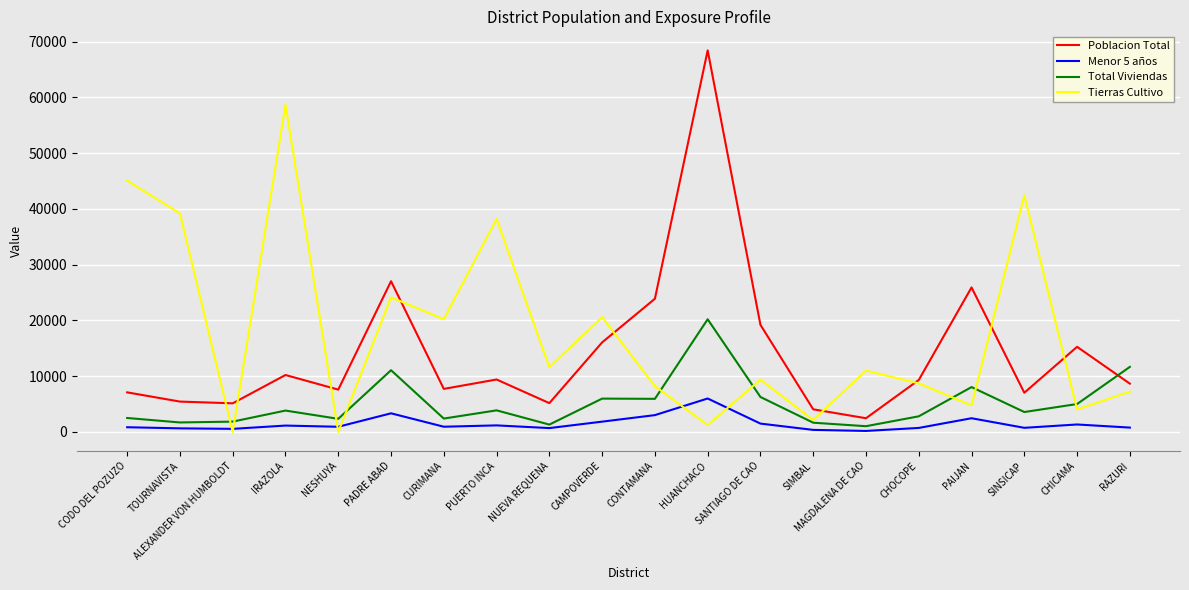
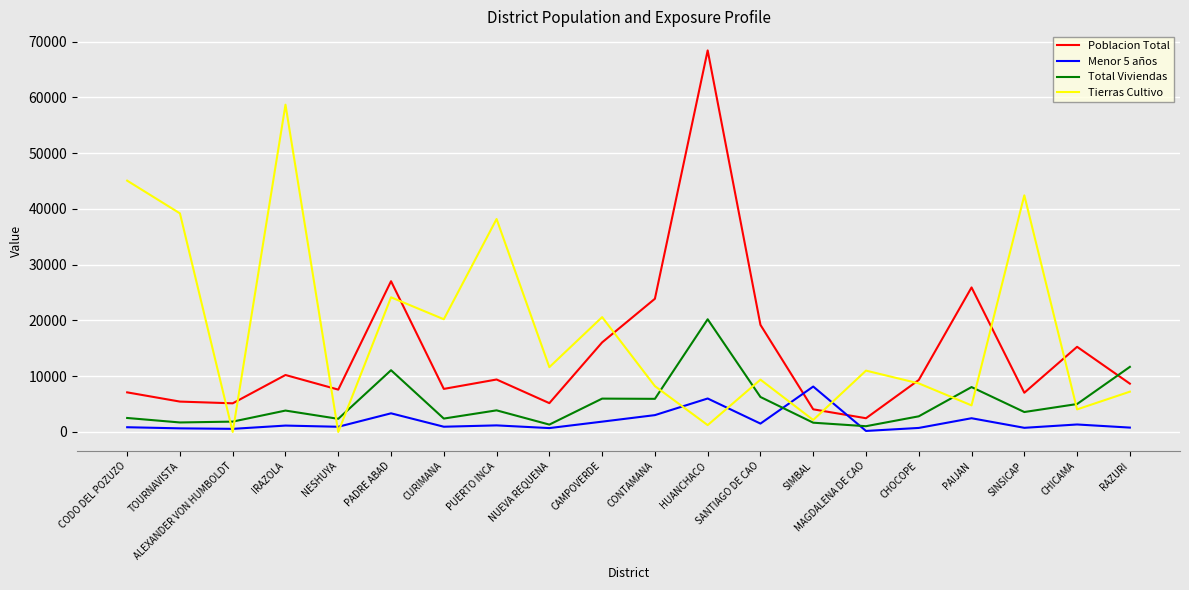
  {
    "Poblacion Total": {
      "CODO DEL POZUZO": 7000,
      "TOURNAVISTA": 5000,
      "ALEXANDER VON HUMBOLDT": 5000,
      "IRAZOLA": 10000,
      "NESHUYA": 8000,
      "PADRE ABAD": 27000,
      "CURIMANA": 8000,
      "PUERTO INCA": 9000,
      "NUEVA REQUENA": 5000,
      "CAMPOVERDE": 16000,
      "CONTAMANA": 24000,
      "HUANCHACO": 68000,
      "SANTIAGO DE CAO": 19000,
      "SIMBAL": 4000,
      "MAGDALENA DE CAO": 2000,
      "CHOCOPE": 9000,
      "PAIJAN": 26000,
      "SINSICAP": 7000,
      "CHICAMA": 15000,
      "RAZURI": 9000
    },
    "Menor 5 años": {
      "CODO DEL POZUZO": 1000,
      "TOURNAVISTA": 1000,
      "ALEXANDER VON HUMBOLDT": 1000,
      "IRAZOLA": 1000,
      "NESHUYA": 1000,
      "PADRE ABAD": 3000,
      "CURIMANA": 1000,
      "PUERTO INCA": 1000,
      "NUEVA REQUENA": 1000,
      "CAMPOVERDE": 2000,
      "CONTAMANA": 3000,
      "HUANCHACO": 6000,
      "SANTIAGO DE CAO": 2000,
-     "SIMBAL": 0,
+     "SIMBAL": 8000,
      "MAGDALENA DE CAO": 0,
      "CHOCOPE": 1000,
      "PAIJAN": 2000,
      "SINSICAP": 1000,
      "CHICAMA": 1000,
      "RAZURI": 1000
    },
    "Total Viviendas": {
      "CODO DEL POZUZO": 3000,
      "TOURNAVISTA": 2000,
      "ALEXANDER VON HUMBOLDT": 2000,
      "IRAZOLA": 4000,
      "NESHUYA": 2000,
      "PADRE ABAD": 11000,
      "CURIMANA": 2000,
      "PUERTO INCA": 4000,
      "NUEVA REQUENA": 1000,
      "CAMPOVERDE": 6000,
      "CONTAMANA": 6000,
      "HUANCHACO": 20000,
      "SANTIAGO DE CAO": 6000,
      "SIMBAL": 2000,
      "MAGDALENA DE CAO": 1000,
      "CHOCOPE": 3000,
      "PAIJAN": 8000,
      "SINSICAP": 4000,
      "CHICAMA": 5000,
      "RAZURI": 12000
    },
    "Tierras Cultivo": {
      "CODO DEL POZUZO": 45000,
      "TOURNAVISTA": 39000,
      "ALEXANDER VON HUMBOLDT": 0,
      "IRAZOLA": 59000,
      "NESHUYA": 0,
      "PADRE ABAD": 24000,
      "CURIMANA": 20000,
      "PUERTO INCA": 38000,
      "NUEVA REQUENA": 12000,
      "CAMPOVERDE": 21000,
      "CONTAMANA": 8000,
      "HUANCHACO": 1000,
      "SANTIAGO DE CAO": 9000,
      "SIMBAL": 2000,
      "MAGDALENA DE CAO": 11000,
      "CHOCOPE": 9000,
      "PAIJAN": 5000,
      "SINSICAP": 42000,
      "CHICAMA": 4000,
      "RAZURI": 7000
    }
  }
